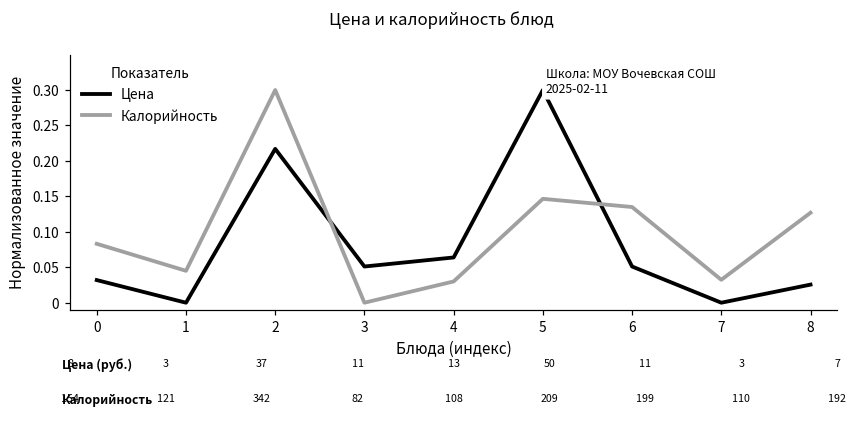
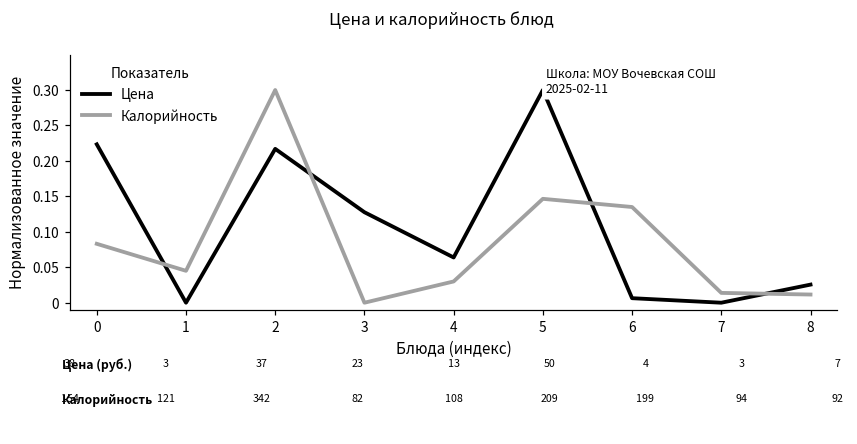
  {
    "Цена": {
-     "0": 8,
-     "3": 11,
-     "6": 11
+     "0": 38,
+     "3": 23,
+     "6": 4
    },
    "Калорийность": {
-     "7": 110,
-     "8": 192
+     "7": 94,
+     "8": 92
    }
  }
